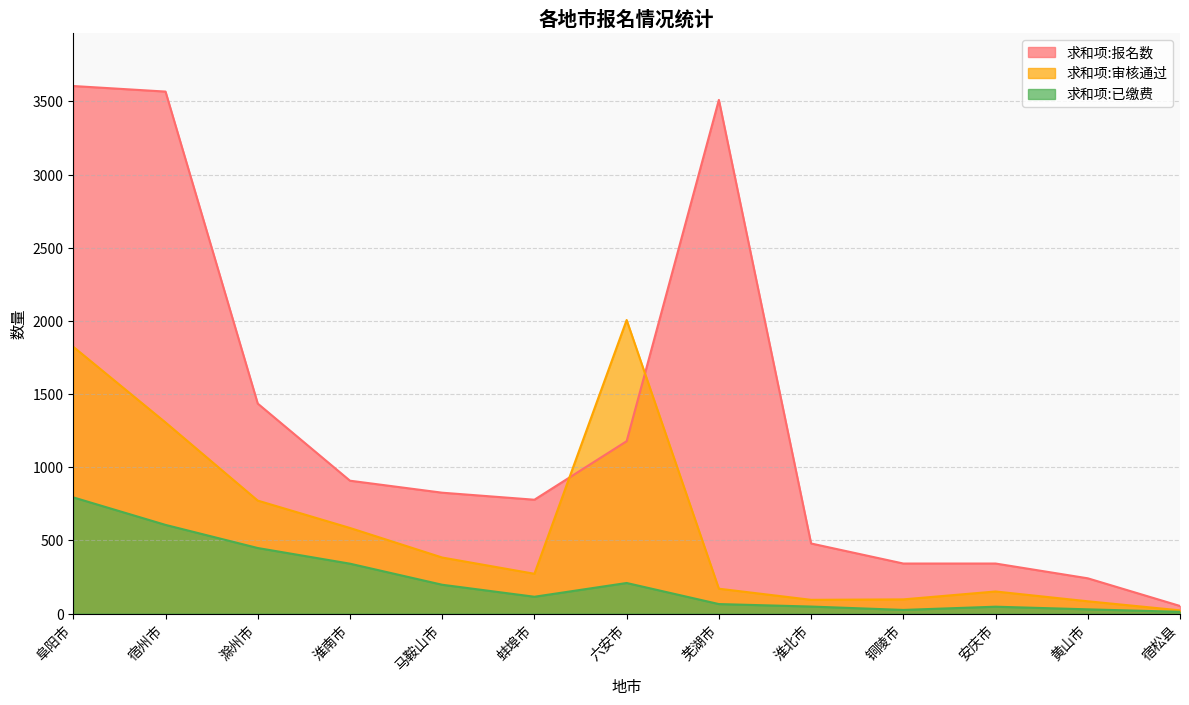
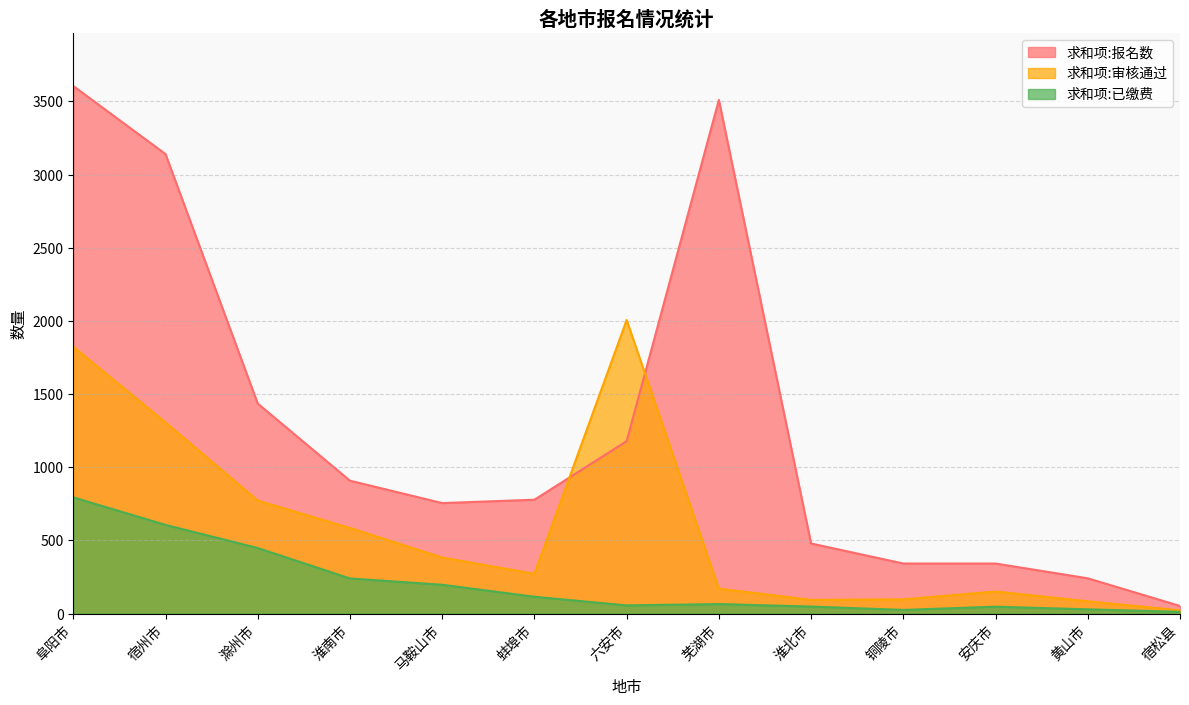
  {
    "求和项:报名数": {
      "阜阳市": 3610,
-     "宿州市": 3570,
+     "宿州市": 3140,
      "滁州市": 1440,
      "淮南市": 910,
-     "马鞍山市": 830,
+     "马鞍山市": 760,
      "蚌埠市": 780,
      "六安市": 1180,
      "芜湖市": 3510,
      "淮北市": 480,
      "铜陵市": 340,
      "安庆市": 340,
      "黄山市": 240,
      "宿松县": 50
    },
    "求和项:审核通过": {
      "阜阳市": 1820,
      "宿州市": 1310,
      "滁州市": 770,
      "淮南市": 590,
      "马鞍山市": 380,
      "蚌埠市": 270,
      "六安市": 2010,
      "芜湖市": 170,
      "淮北市": 90,
      "铜陵市": 100,
      "安庆市": 150,
      "黄山市": 80
    },
    "求和项:已缴费": {
      "阜阳市": 790,
      "宿州市": 610,
      "滁州市": 450,
-     "淮南市": 340,
+     "淮南市": 240,
      "马鞍山市": 200,
      "蚌埠市": 120,
-     "六安市": 210,
+     "六安市": 60,
      "芜湖市": 70,
      "淮北市": 50,
      "铜陵市": 30,
      "安庆市": 50,
      "黄山市": 30
    }
  }
